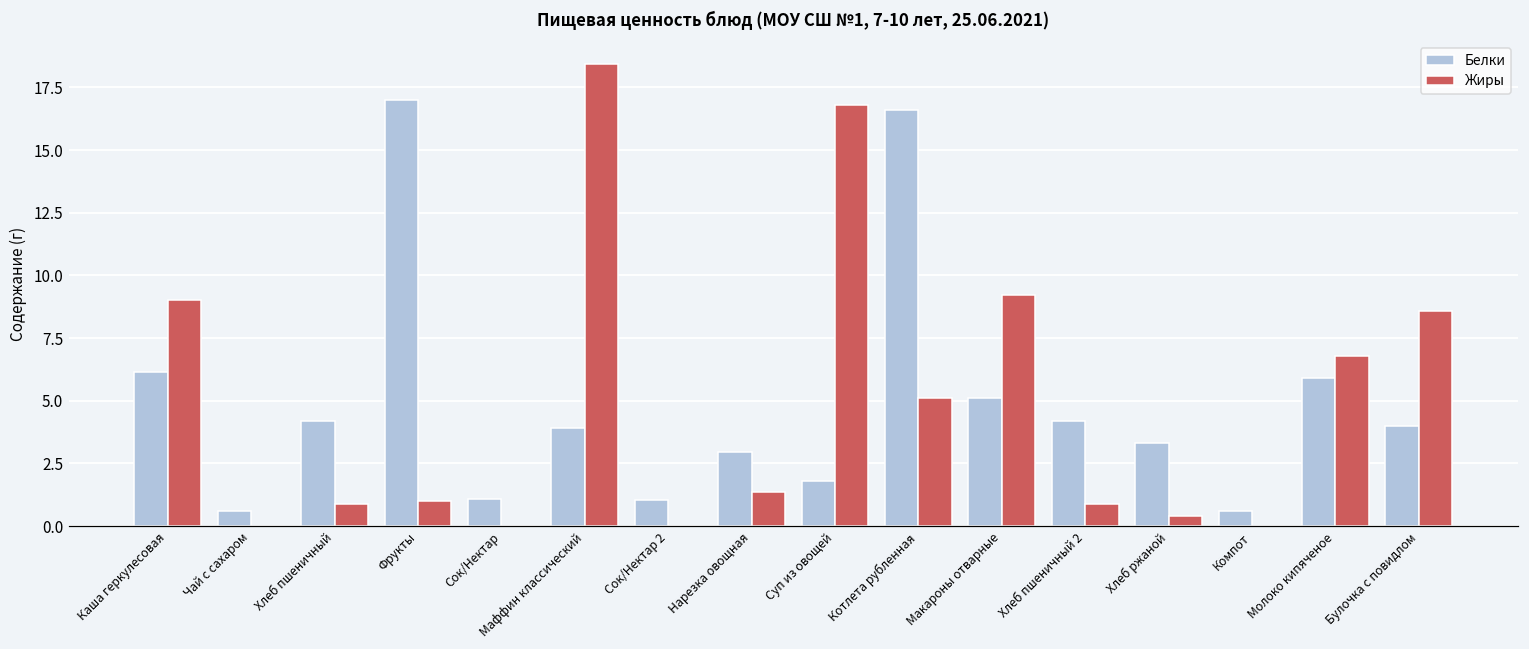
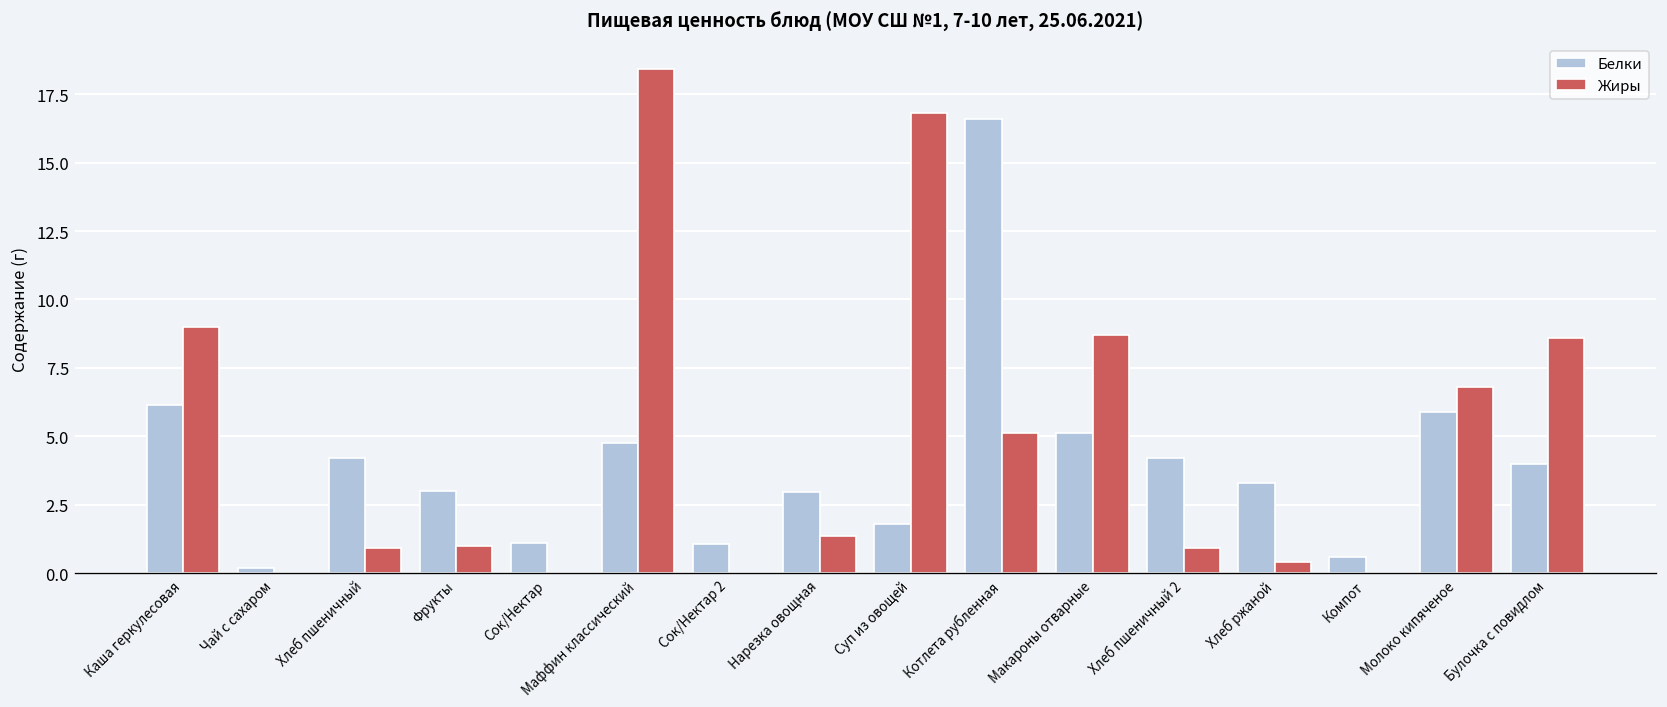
  {
    "Белки": {
      "Каша геркулесовая": 6.1,
-     "Чай с сахаром": 0.6,
+     "Чай с сахаром": 0.2,
      "Хлеб пшеничный": 4.2,
-     "Фрукты": 17,
+     "Фрукты": 3,
      "Сок/Нектар": 1.1,
-     "Маффин классический": 3.9,
+     "Маффин классический": 4.8,
      "Сок/Нектар 2": 1.1,
      "Нарезка овощная": 3.0,
      "Суп из овощей": 1.8,
      "Котлета рубленная": 16.6,
      "Макароны отварные": 5.1,
      "Хлеб пшеничный 2": 4.2,
      "Хлеб ржаной": 3.3,
      "Компот": 0.6,
      "Молоко кипяченое": 5.9,
      "Булочка с повидлом": 4.0
    },
    "Жиры": {
      "Каша геркулесовая": 9.0,
      "Чай с сахаром": 0.0,
      "Хлеб пшеничный": 0.9,
      "Фрукты": 1.0,
      "Сок/Нектар": 0.0,
      "Маффин классический": 18.4,
      "Сок/Нектар 2": 0.0,
      "Нарезка овощная": 1.4,
      "Суп из овощей": 16.8,
      "Котлета рубленная": 5.1,
-     "Макароны отварные": 9.2,
+     "Макароны отварные": 8.7,
      "Хлеб пшеничный 2": 0.9,
      "Хлеб ржаной": 0.4,
      "Компот": 0.0,
      "Молоко кипяченое": 6.8,
      "Булочка с повидлом": 8.6
    }
  }
